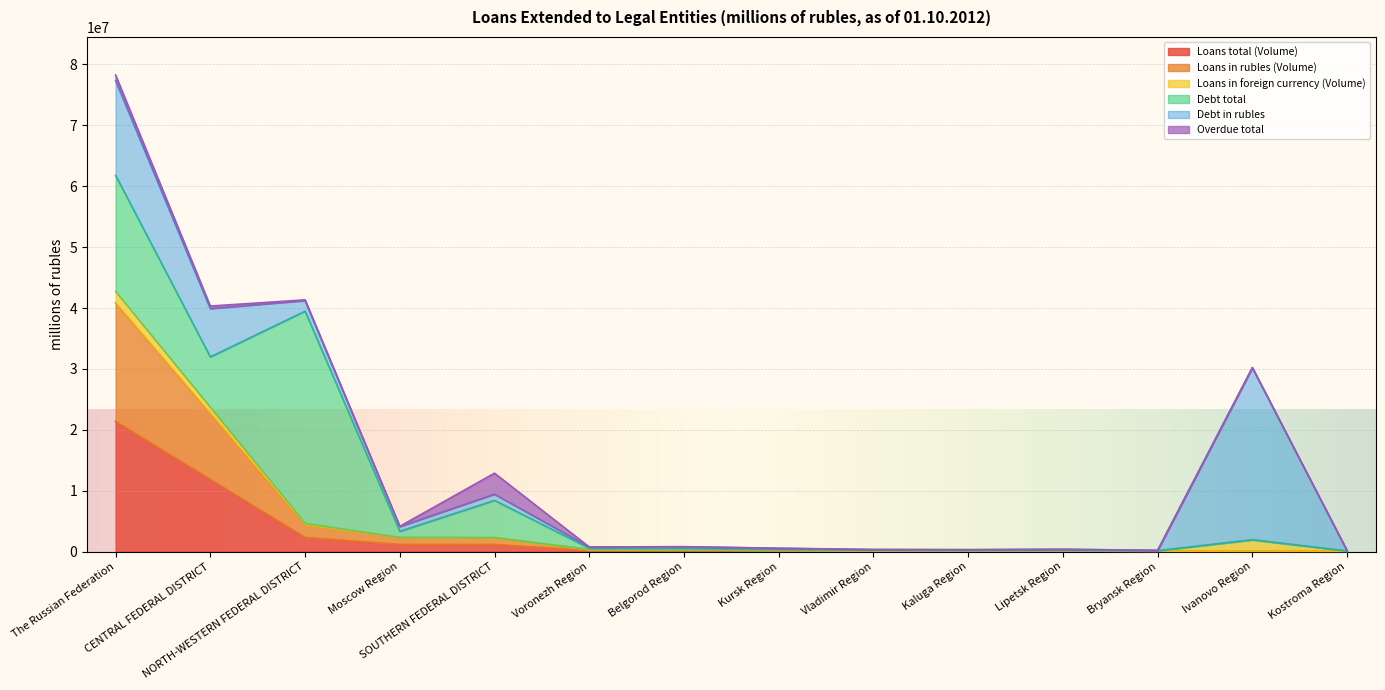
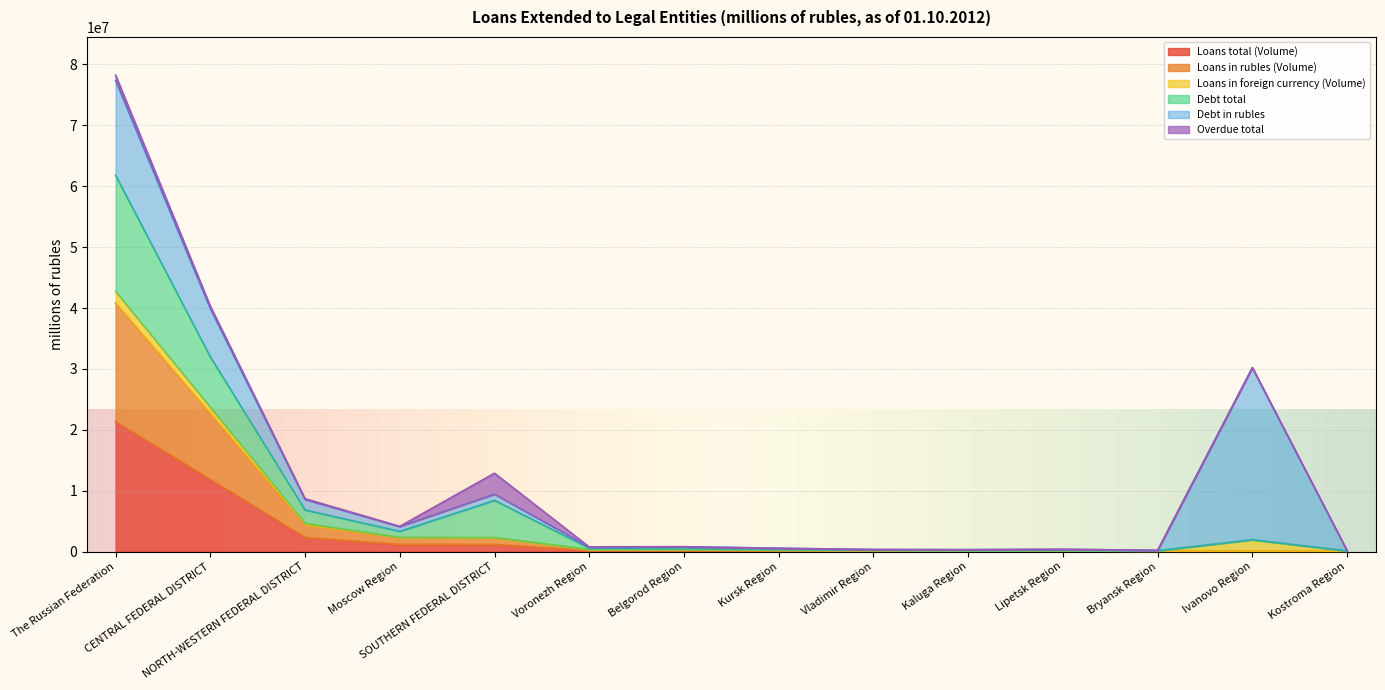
  {
    "Loans in foreign currency (Volume)": {
      "The Russian Federation": 2000000,
      "CENTRAL FEDERAL DISTRICT": 1000000
    },
    "Debt total": {
      "The Russian Federation": 19000000,
      "CENTRAL FEDERAL DISTRICT": 8000000,
-     "NORTH-WESTERN FEDERAL DISTRICT": 35000000,
+     "NORTH-WESTERN FEDERAL DISTRICT": 2000000,
      "Moscow Region": 1000000,
      "SOUTHERN FEDERAL DISTRICT": 6000000
    },
    "Debt in rubles": {
      "The Russian Federation": 16000000,
      "SOUTHERN FEDERAL DISTRICT": 1000000
    },
    "Overdue total": {
      "The Russian Federation": 1000000,
      "SOUTHERN FEDERAL DISTRICT": 3000000
    }
  }
